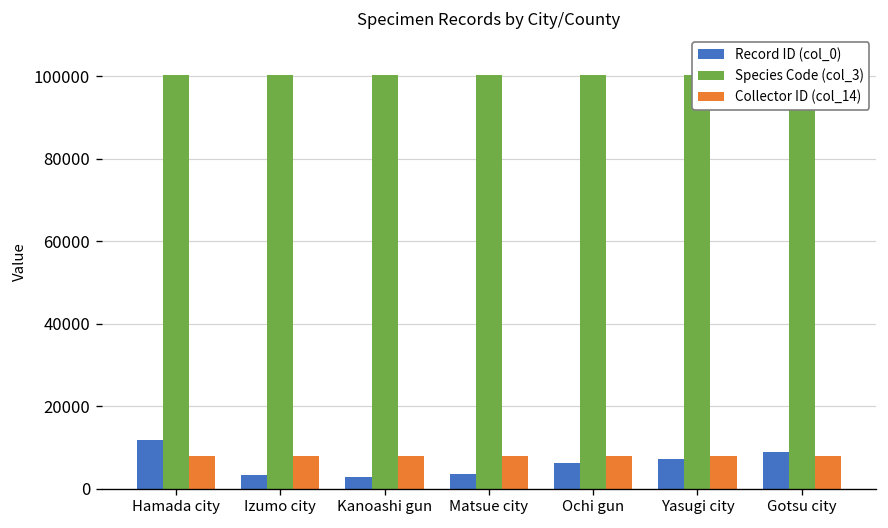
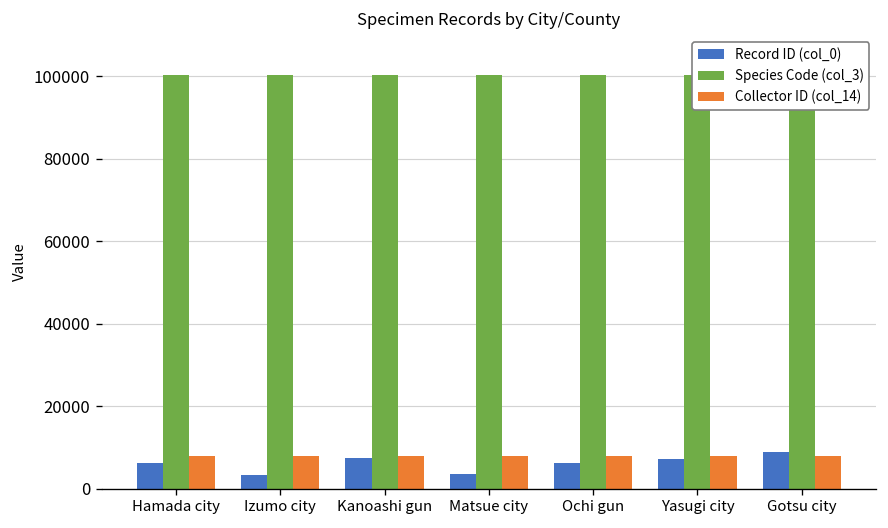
  {
    "Record ID (col_0)": {
-     "Hamada city": 12000,
+     "Hamada city": 6000,
      "Izumo city": 3000,
-     "Kanoashi gun": 3000,
+     "Kanoashi gun": 8000,
      "Matsue city": 4000,
      "Ochi gun": 6000,
      "Yasugi city": 7000,
      "Gotsu city": 9000
    },
    "Species Code (col_3)": {
      "Hamada city": 100000,
      "Izumo city": 100000,
      "Kanoashi gun": 100000,
      "Matsue city": 100000,
      "Ochi gun": 100000
    },
    "Collector ID (col_14)": {
      "Hamada city": 8000,
      "Izumo city": 8000,
      "Kanoashi gun": 8000,
      "Matsue city": 8000,
      "Ochi gun": 8000,
      "Yasugi city": 8000,
      "Gotsu city": 8000
    }
  }
